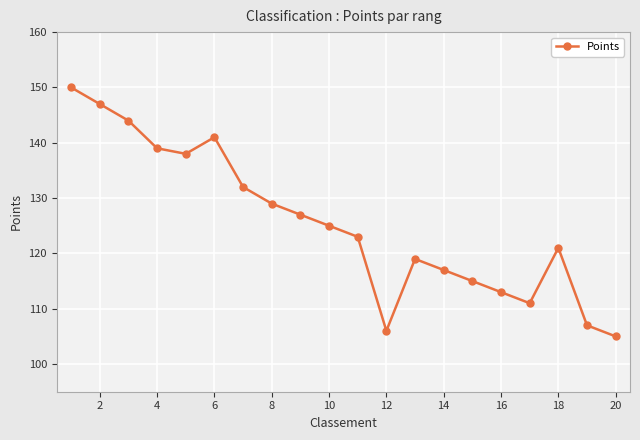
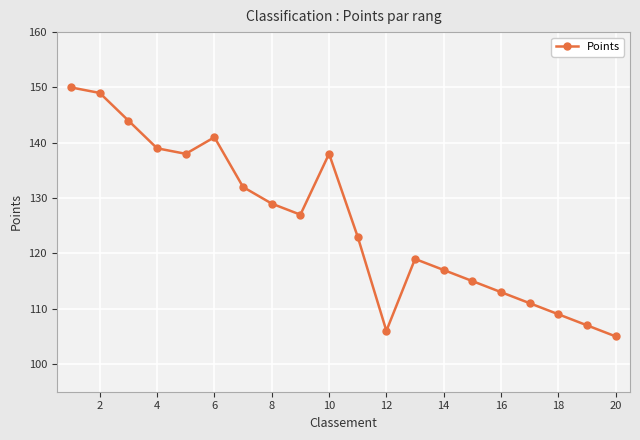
  {
-   "2": 147,
+   "2": 149,
    "4": 139,
    "6": 141,
    "8": 129,
-   "10": 125,
+   "10": 138,
    "12": 106,
    "14": 117,
    "16": 113,
-   "18": 121,
+   "18": 109,
    "20": 105
  }
